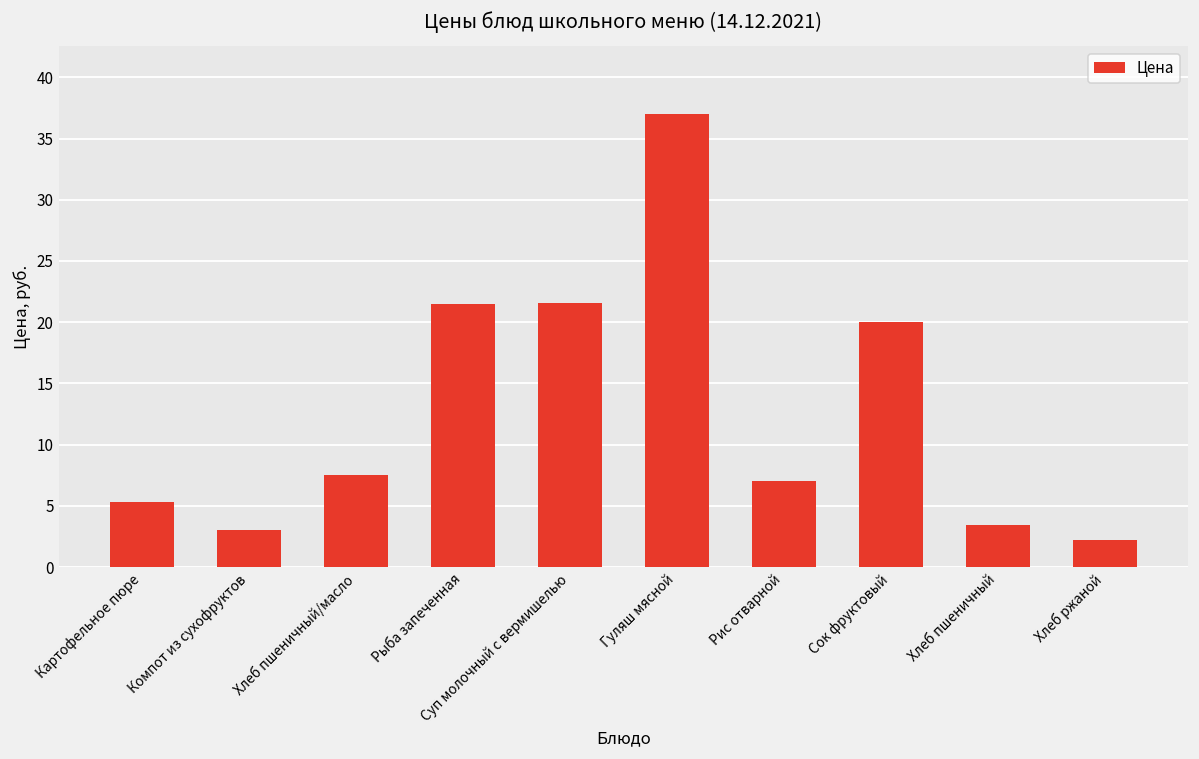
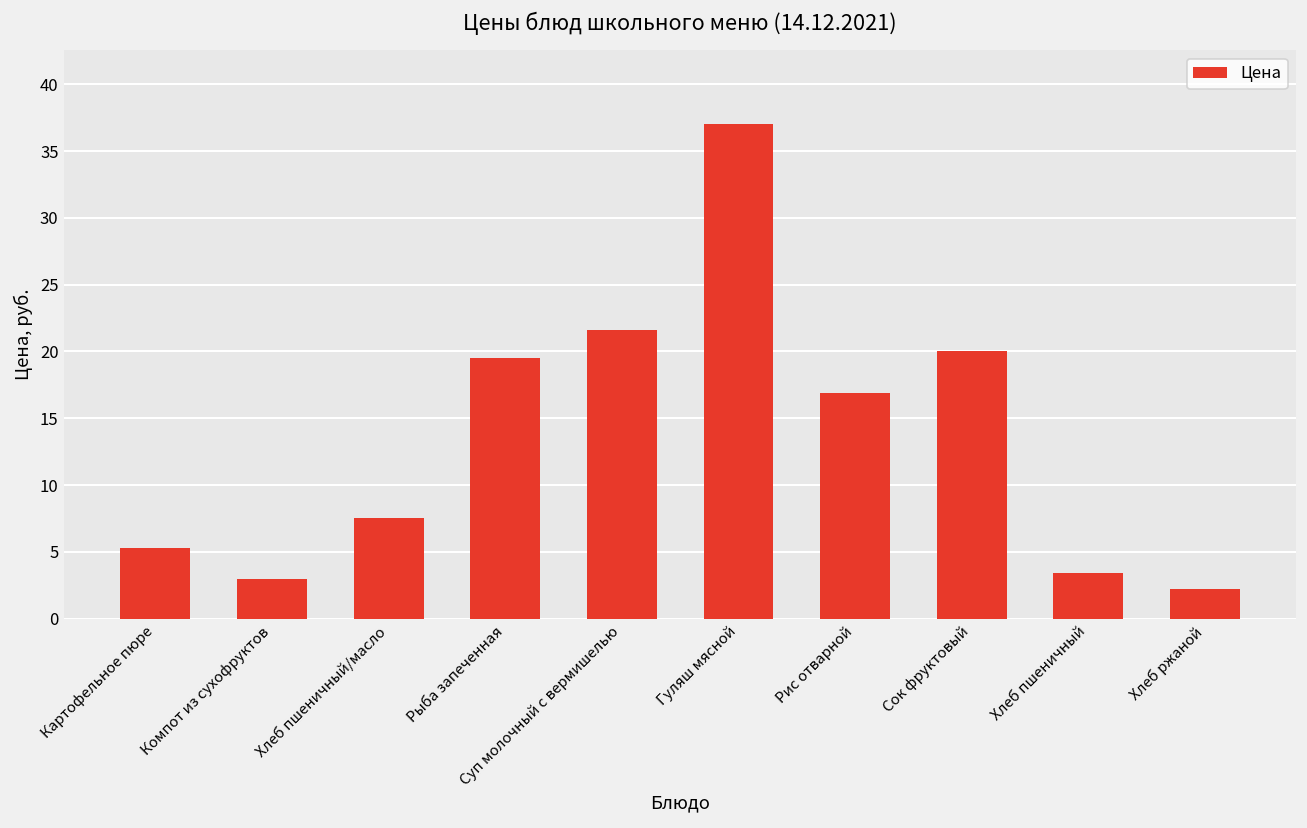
  {
    "Картофельное пюре": 5.3,
    "Компот из сухофруктов": 3.0,
    "Хлеб пшеничный/масло": 7.5,
-   "Рыба запеченная": 21.5,
+   "Рыба запеченная": 19.5,
    "Суп молочный с вермишелью": 21.6,
    "Гуляш мясной": 37.0,
-   "Рис отварной": 7.0,
+   "Рис отварной": 16.9,
    "Сок фруктовый": 20.0,
    "Хлеб пшеничный": 3.4,
    "Хлеб ржаной": 2.2
  }
